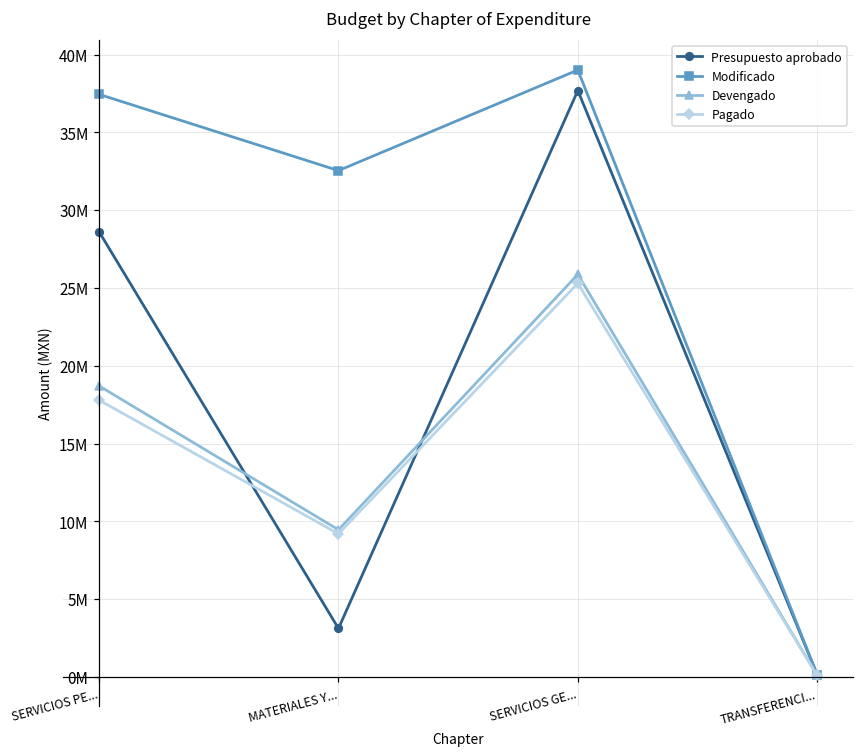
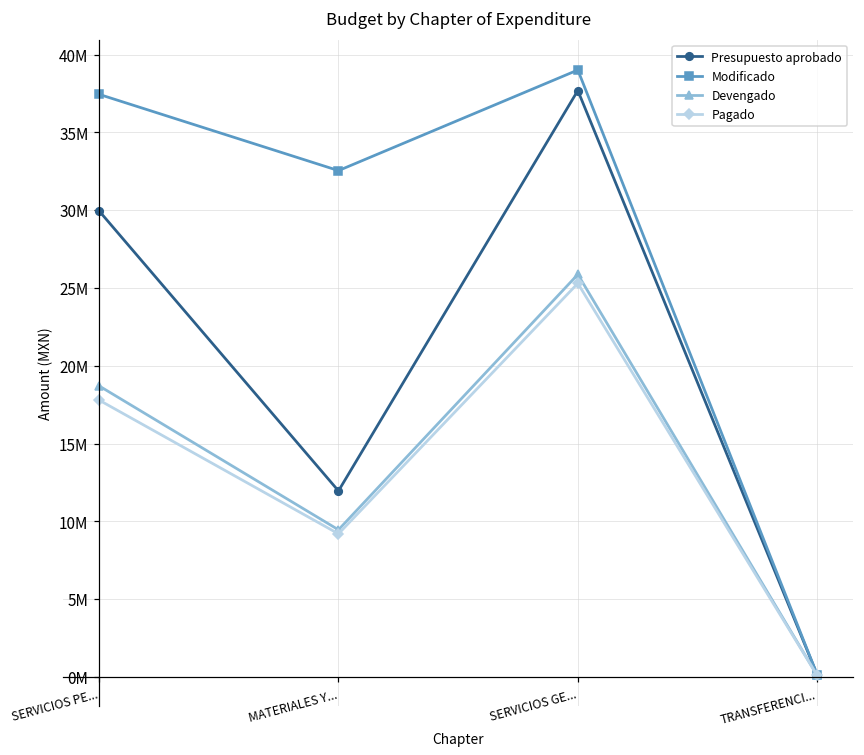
  {
    "Presupuesto aprobado": {
-     "SERVICIOS PE...": 28600000,
-     "MATERIALES Y...": 3100000,
+     "SERVICIOS PE...": 29900000,
+     "MATERIALES Y...": 12000000,
      "SERVICIOS GE...": 37700000
    },
    "Modificado": {
      "SERVICIOS PE...": 37400000,
      "MATERIALES Y...": 32500000,
      "SERVICIOS GE...": 39000000
    }
  }
